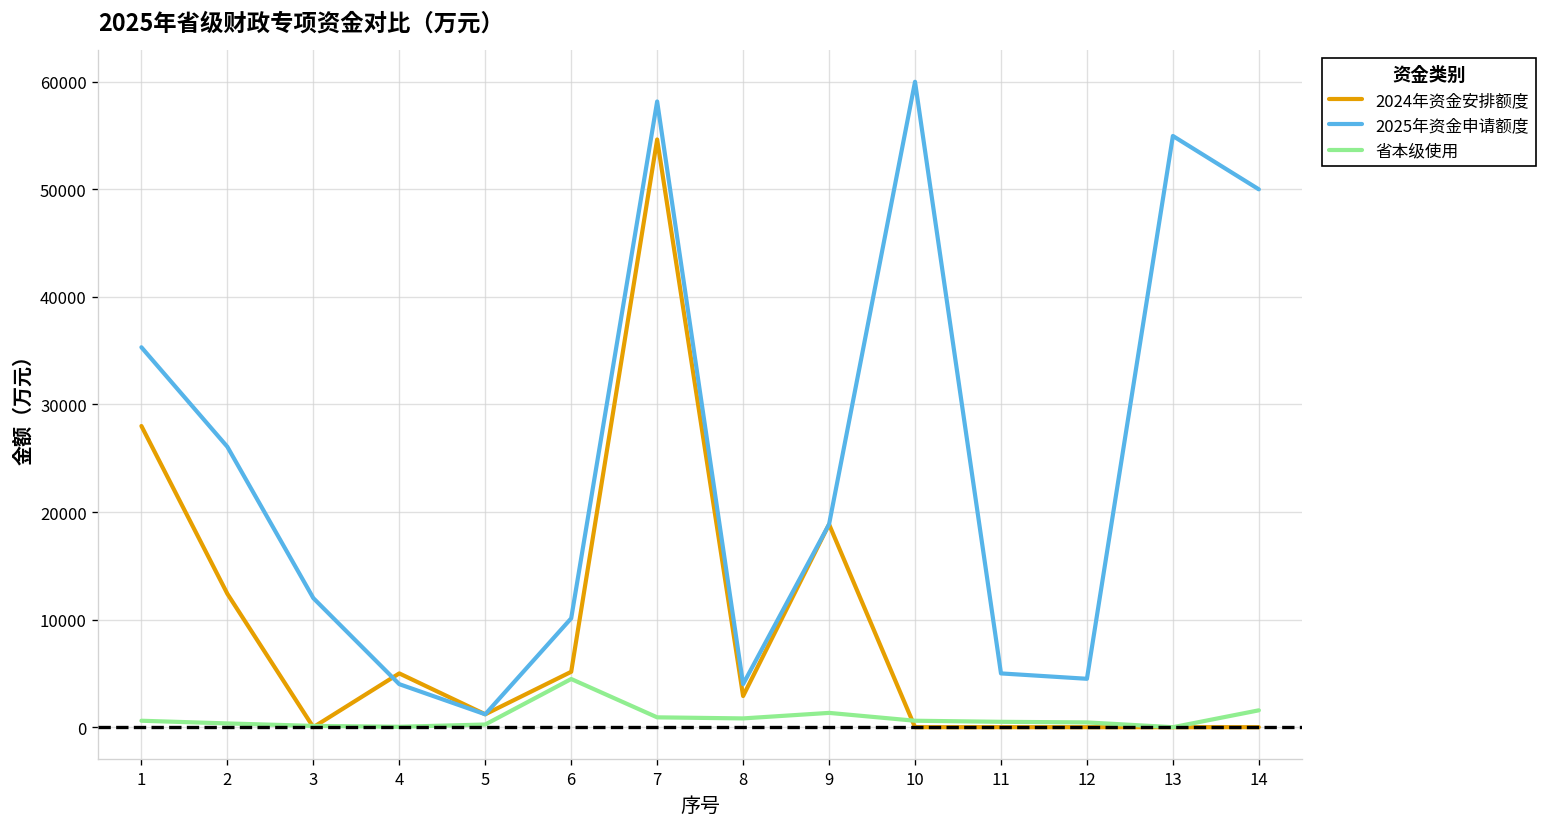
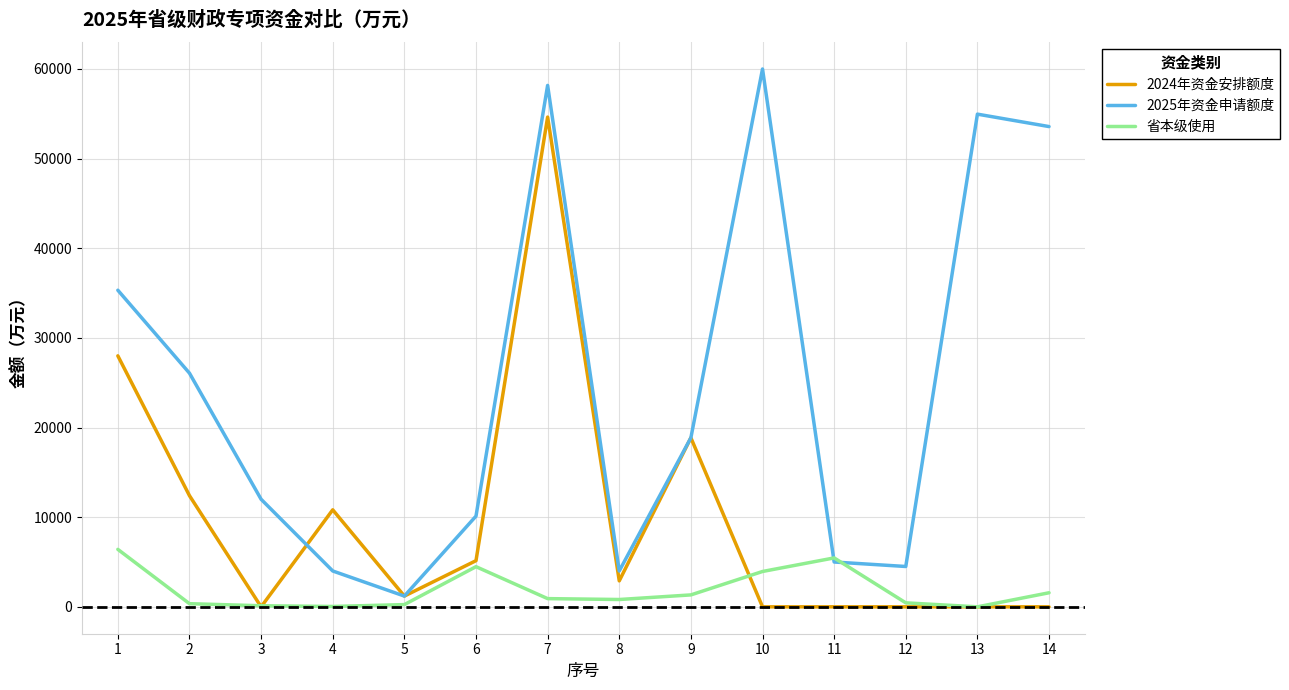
  {
    "2024年资金安排额度": {
      "1": 28000,
      "2": 12000,
-     "4": 5000,
+     "4": 11000,
      "6": 5000,
      "7": 55000,
      "8": 3000,
      "10": 0,
      "11": 0,
      "12": 0,
      "14": 0
    },
    "2025年资金申请额度": {
      "1": 35000,
      "2": 26000,
      "3": 12000,
      "4": 4000,
      "6": 10000,
      "7": 58000,
      "8": 4000,
      "10": 60000,
      "11": 5000,
      "12": 5000,
      "13": 55000,
-     "14": 50000
+     "14": 54000
    },
    "省本级使用": {
-     "1": 1000,
+     "1": 6000,
      "2": 0,
      "4": 0,
      "5": 0,
      "6": 4000,
      "7": 1000,
      "8": 1000,
      "9": 1000,
-     "10": 1000,
-     "11": 1000,
+     "10": 4000,
+     "11": 5000,
      "12": 0,
      "14": 2000
    }
  }
